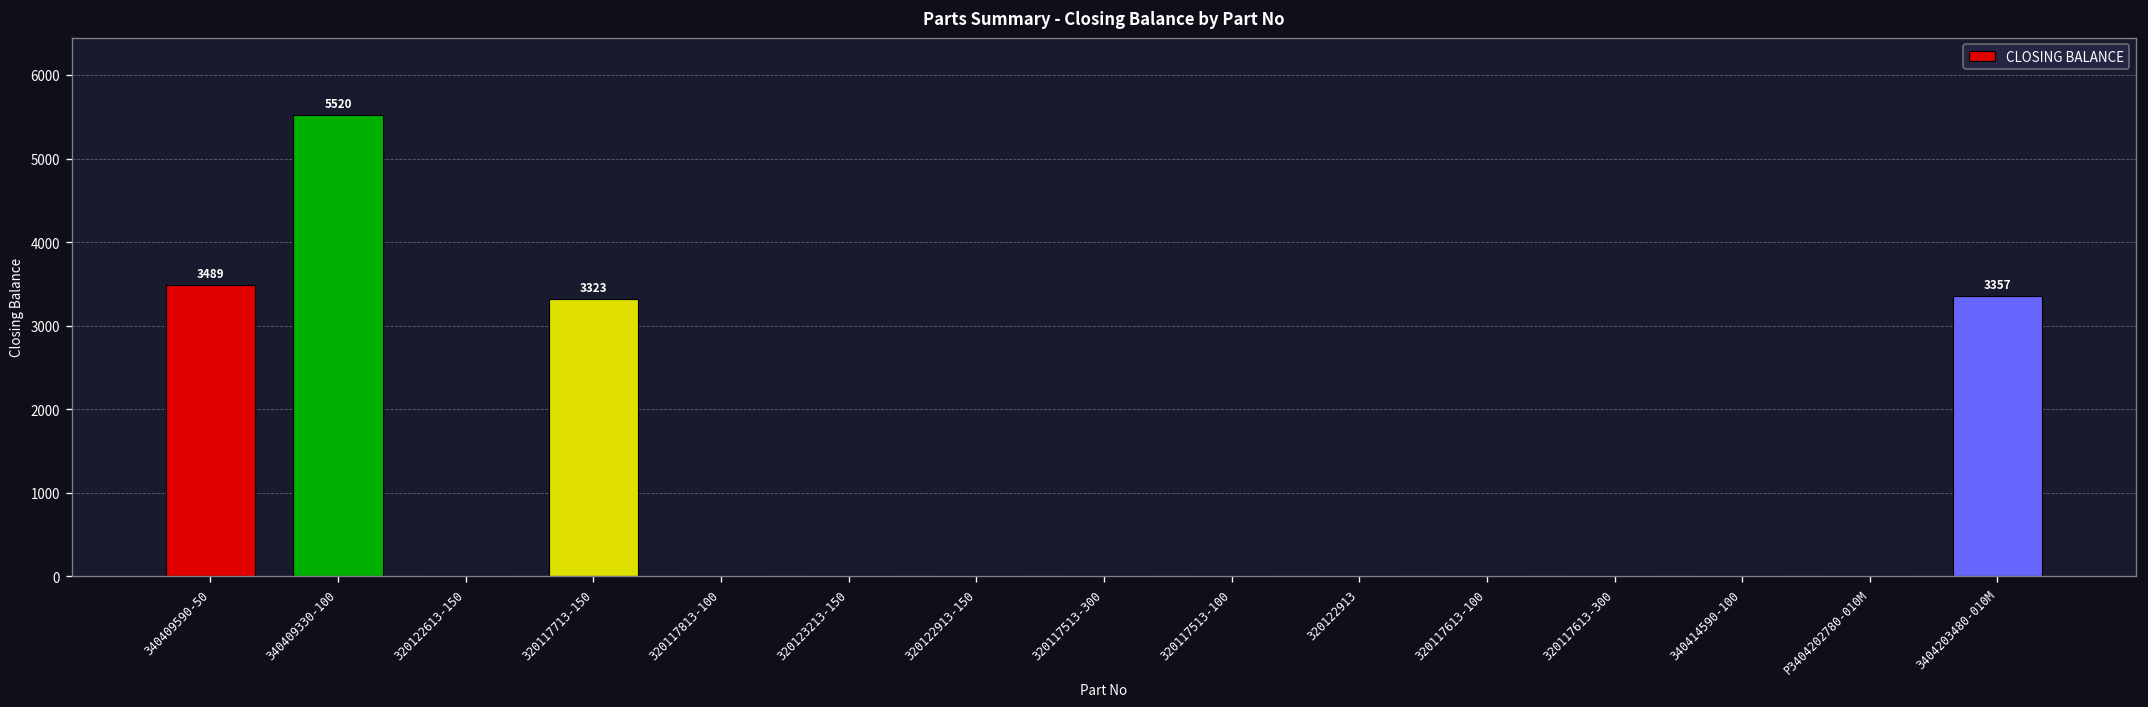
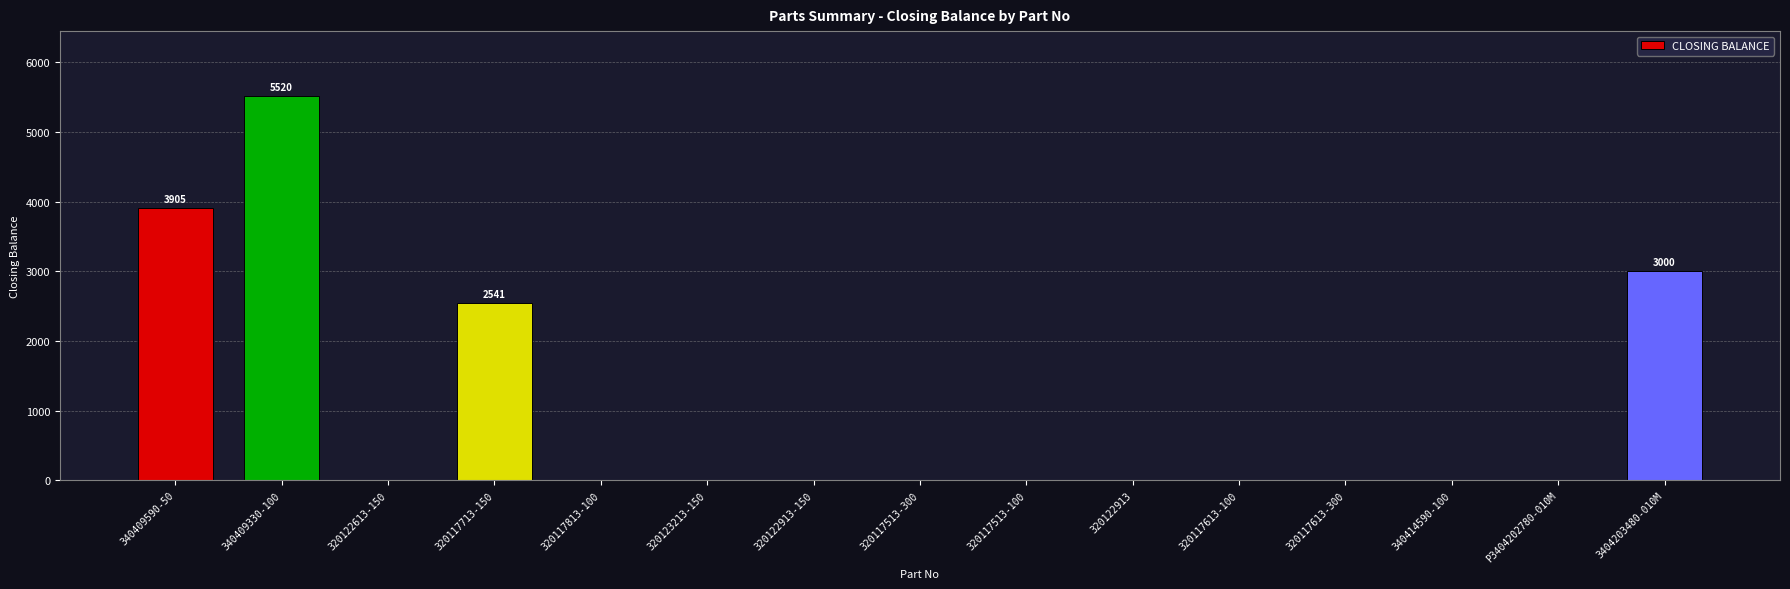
  {
-   "340409590-50": 3489,
+   "340409590-50": 3905,
    "340409330-100": 5520,
-   "320117713-150": 3323,
-   "3404203480-010M": 3357
+   "320117713-150": 2541,
+   "3404203480-010M": 3000
  }
